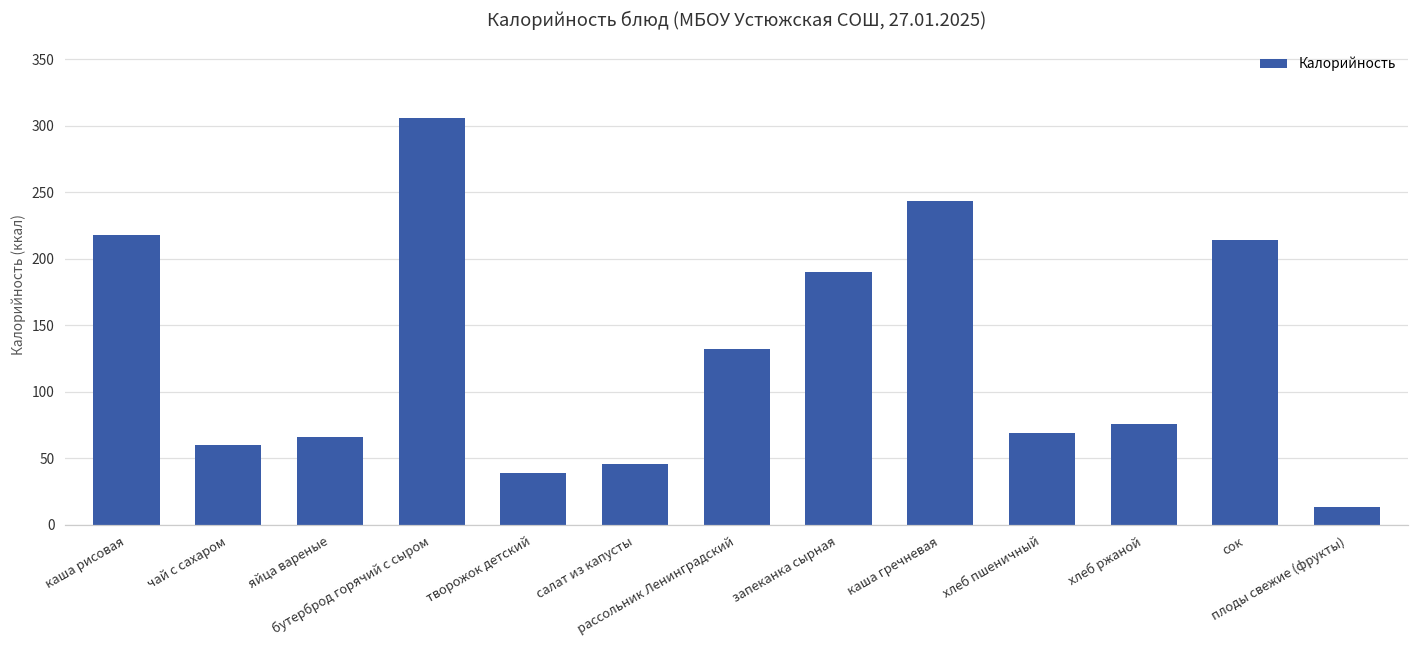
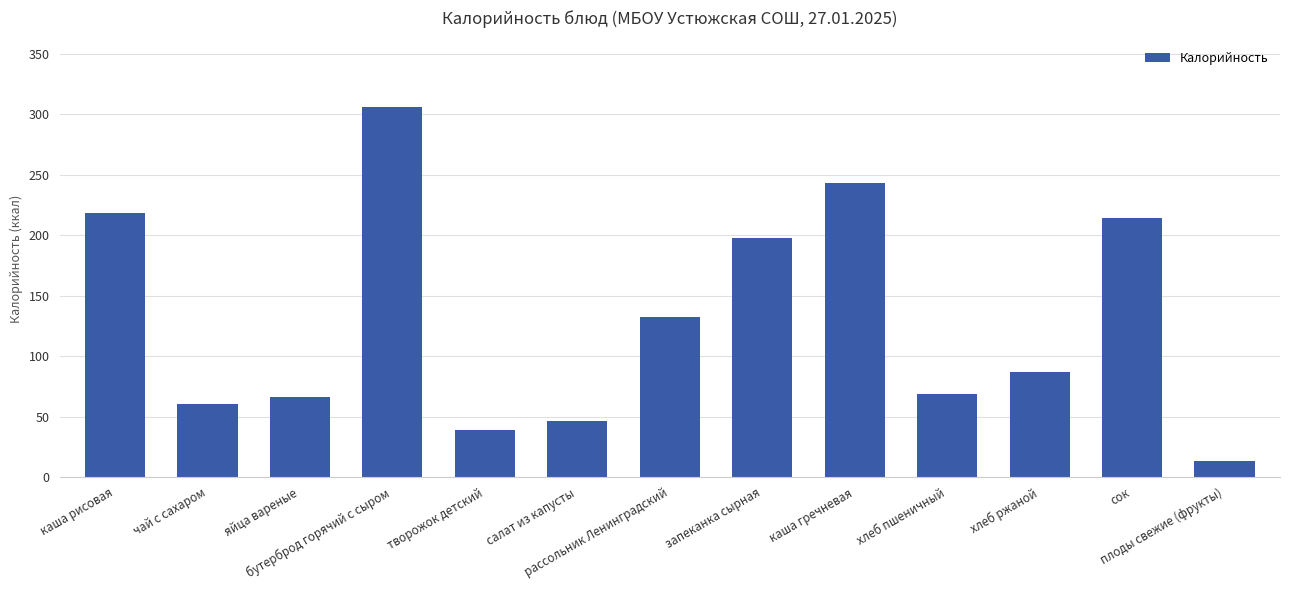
  {
    "каша рисовая": 218,
    "чай с сахаром": 60,
    "яйца вареные": 66,
    "бутерброд горячий с сыром": 306,
    "творожок детский": 39,
    "салат из капусты": 46,
    "рассольник Ленинградский": 132,
-   "запеканка сырная": 190,
+   "запеканка сырная": 198,
    "каша гречневая": 243,
    "хлеб пшеничный": 69,
-   "хлеб ржаной": 76,
+   "хлеб ржаной": 87,
    "сок": 214,
    "плоды свежие (фрукты)": 13
  }
